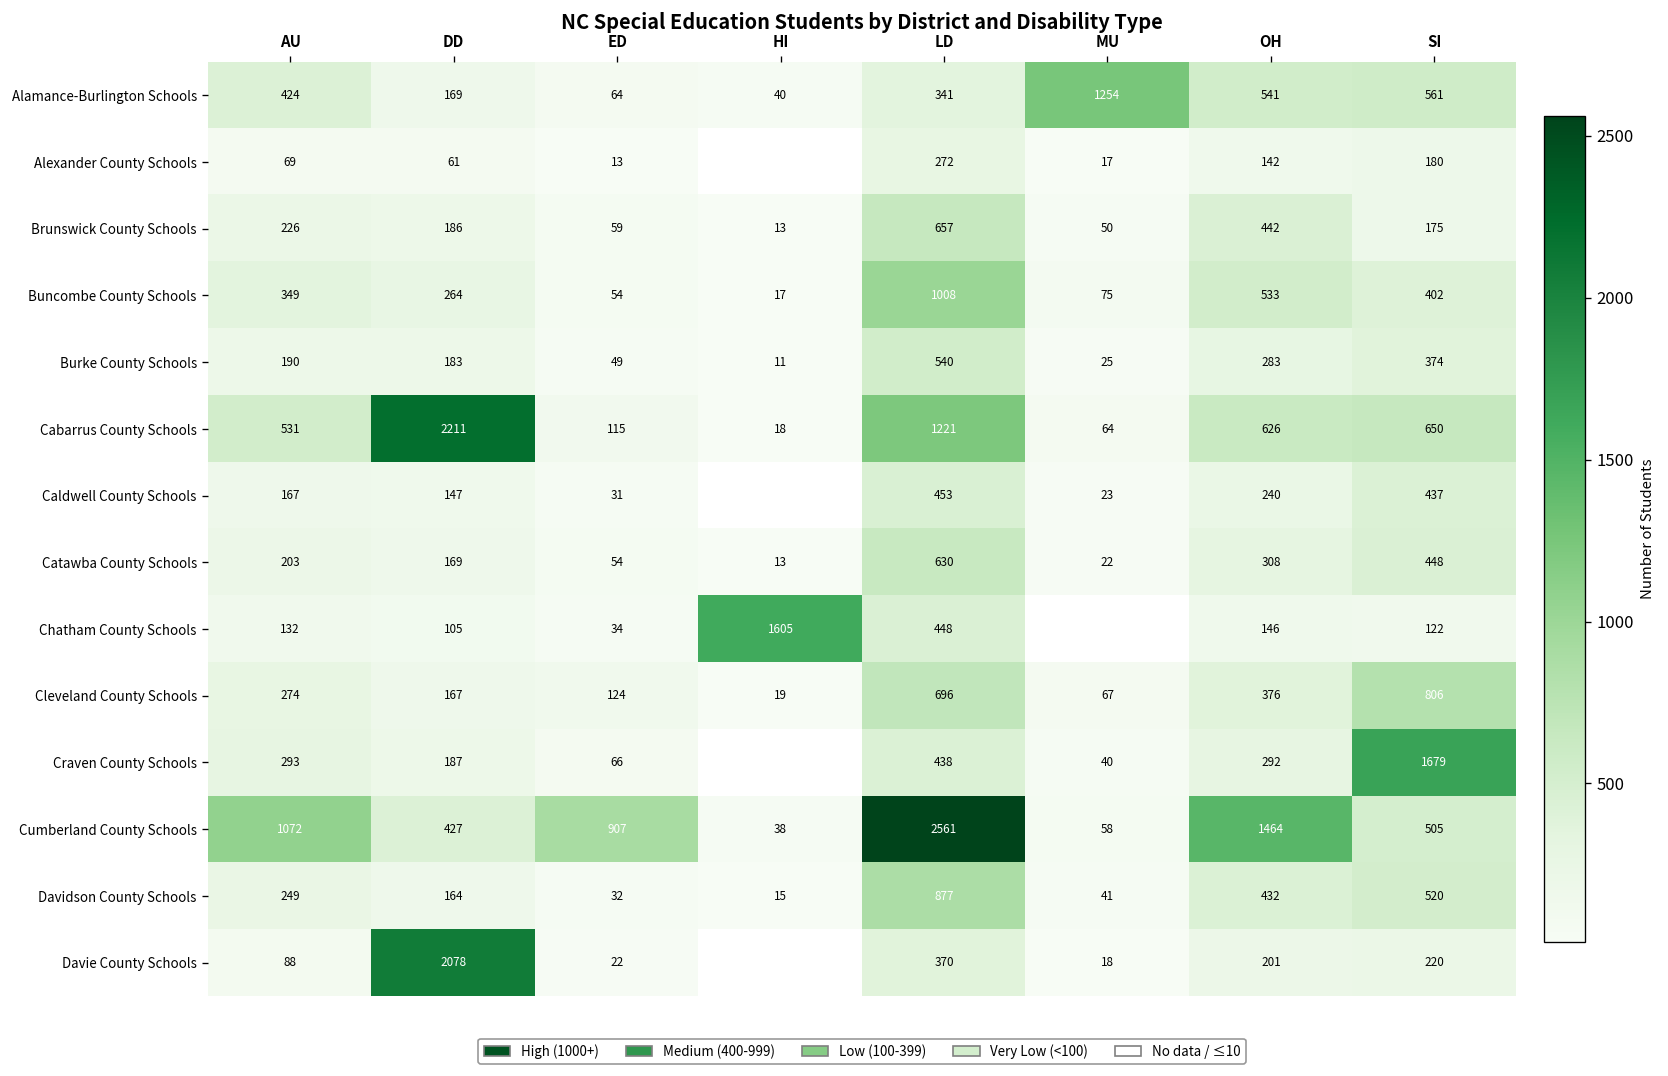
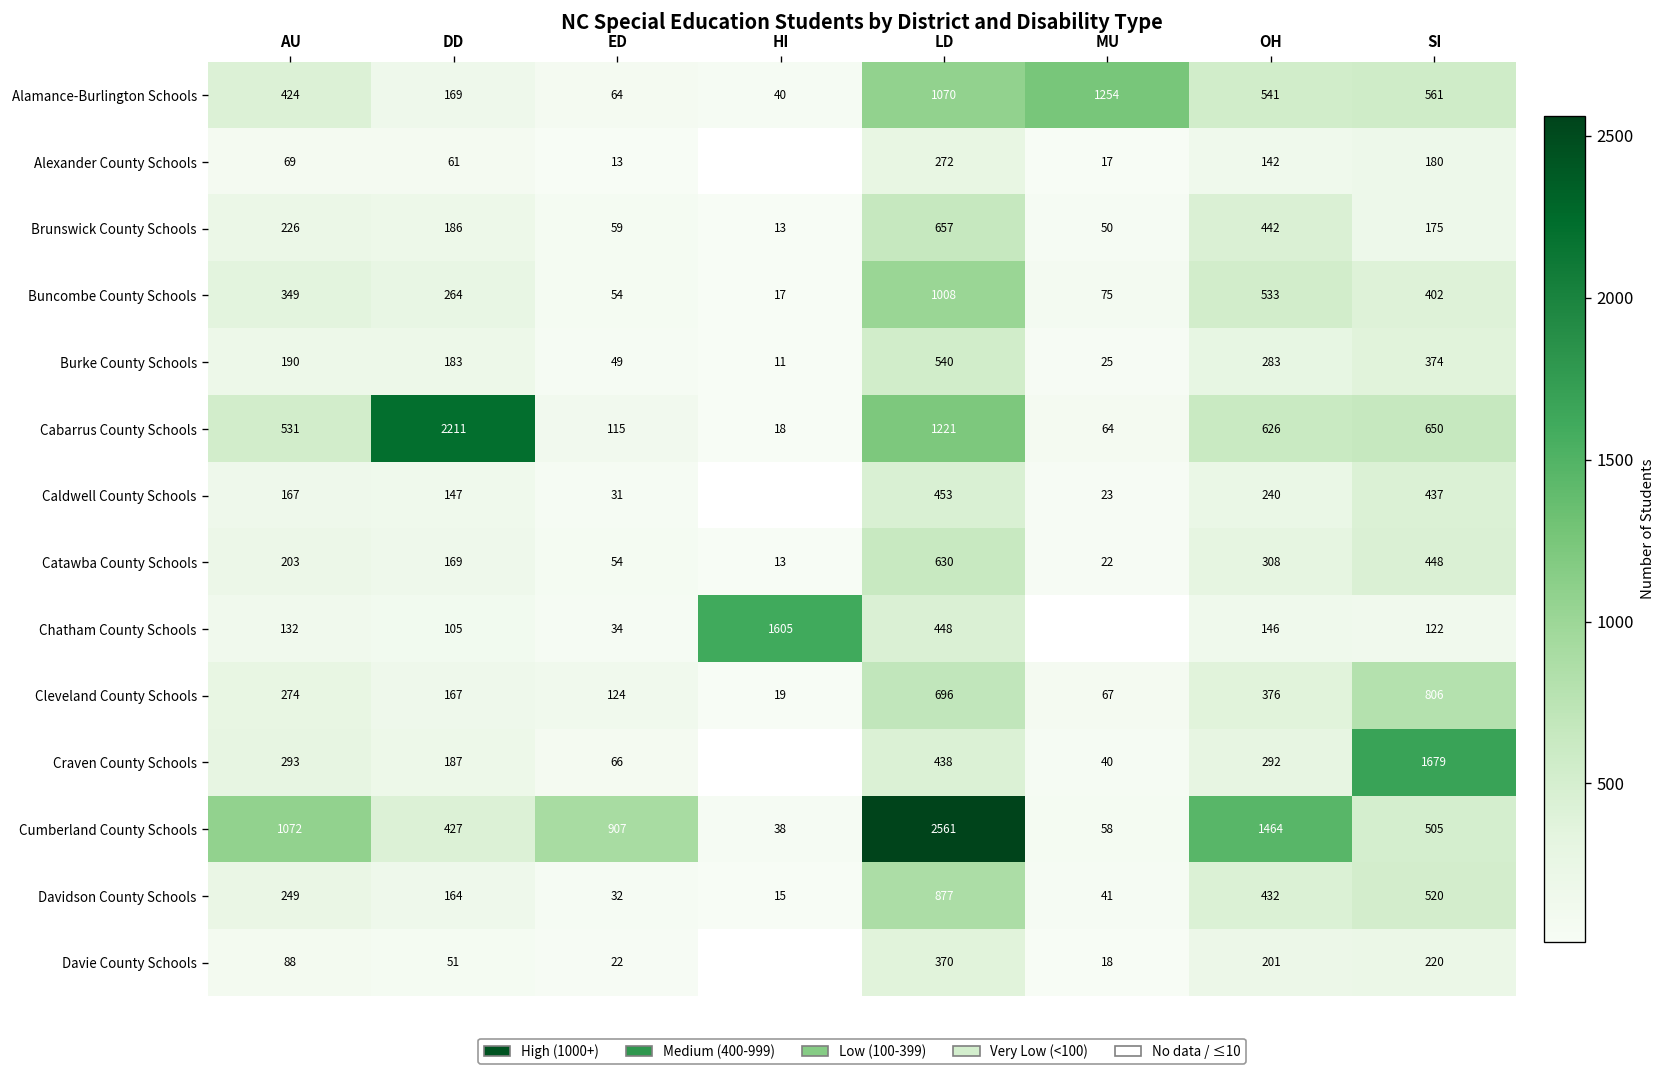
  {
    "Alamance-Burlington Schools": {
      "AU": 424,
      "DD": 169,
      "ED": 64,
      "HI": 40,
-     "LD": 341,
+     "LD": 1070,
      "MU": 1254,
      "OH": 541,
      "SI": 561
    },
    "Alexander County Schools": {
      "AU": 69,
      "DD": 61,
      "ED": 13,
      "LD": 272,
      "MU": 17,
      "OH": 142,
      "SI": 180
    },
    "Brunswick County Schools": {
      "AU": 226,
      "DD": 186,
      "ED": 59,
      "HI": 13,
      "LD": 657,
      "MU": 50,
      "OH": 442,
      "SI": 175
    },
    "Buncombe County Schools": {
      "AU": 349,
      "DD": 264,
      "ED": 54,
      "HI": 17,
      "LD": 1008,
      "MU": 75,
      "OH": 533,
      "SI": 402
    },
    "Burke County Schools": {
      "AU": 190,
      "DD": 183,
      "ED": 49,
      "HI": 11,
      "LD": 540,
      "MU": 25,
      "OH": 283,
      "SI": 374
    },
    "Cabarrus County Schools": {
      "AU": 531,
      "DD": 2211,
      "ED": 115,
      "HI": 18,
      "LD": 1221,
      "MU": 64,
      "OH": 626,
      "SI": 650
    },
    "Caldwell County Schools": {
      "AU": 167,
      "DD": 147,
      "ED": 31,
      "LD": 453,
      "MU": 23,
      "OH": 240,
      "SI": 437
    },
    "Catawba County Schools": {
      "AU": 203,
      "DD": 169,
      "ED": 54,
      "HI": 13,
      "LD": 630,
      "MU": 22,
      "OH": 308,
      "SI": 448
    },
    "Chatham County Schools": {
      "AU": 132,
      "DD": 105,
      "ED": 34,
      "HI": 1605,
      "LD": 448,
      "OH": 146,
      "SI": 122
    },
    "Cleveland County Schools": {
      "AU": 274,
      "DD": 167,
      "ED": 124,
      "HI": 19,
      "LD": 696,
      "MU": 67,
      "OH": 376,
      "SI": 806
    },
    "Craven County Schools": {
      "AU": 293,
      "DD": 187,
      "ED": 66,
      "LD": 438,
      "MU": 40,
      "OH": 292,
      "SI": 1679
    },
    "Cumberland County Schools": {
      "AU": 1072,
      "DD": 427,
      "ED": 907,
      "HI": 38,
      "LD": 2561,
      "MU": 58,
      "OH": 1464,
      "SI": 505
    },
    "Davidson County Schools": {
      "AU": 249,
      "DD": 164,
      "ED": 32,
      "HI": 15,
      "LD": 877,
      "MU": 41,
      "OH": 432,
      "SI": 520
    },
    "Davie County Schools": {
      "AU": 88,
-     "DD": 2078,
+     "DD": 51,
      "ED": 22,
      "LD": 370,
      "MU": 18,
      "OH": 201,
      "SI": 220
    }
  }
